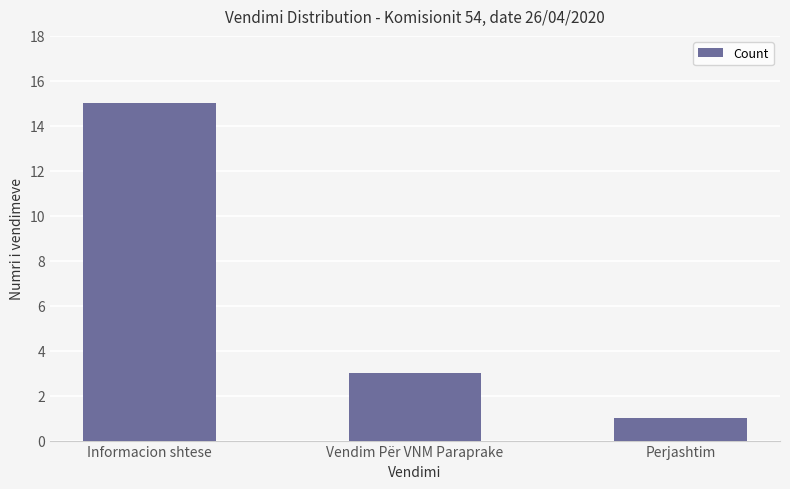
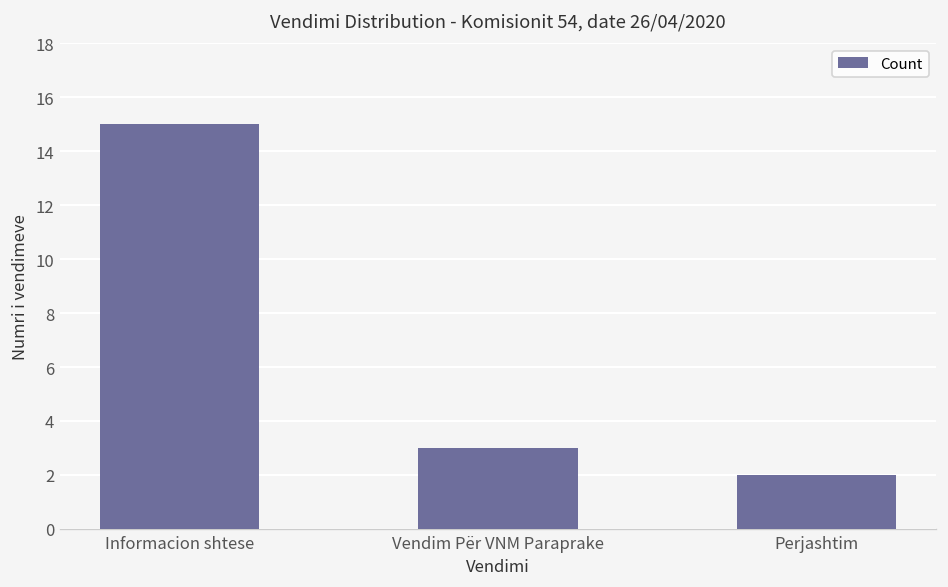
  {
    "Informacion shtese": 15,
    "Vendim Për VNM Paraprake": 3,
-   "Perjashtim": 1
+   "Perjashtim": 2
  }
